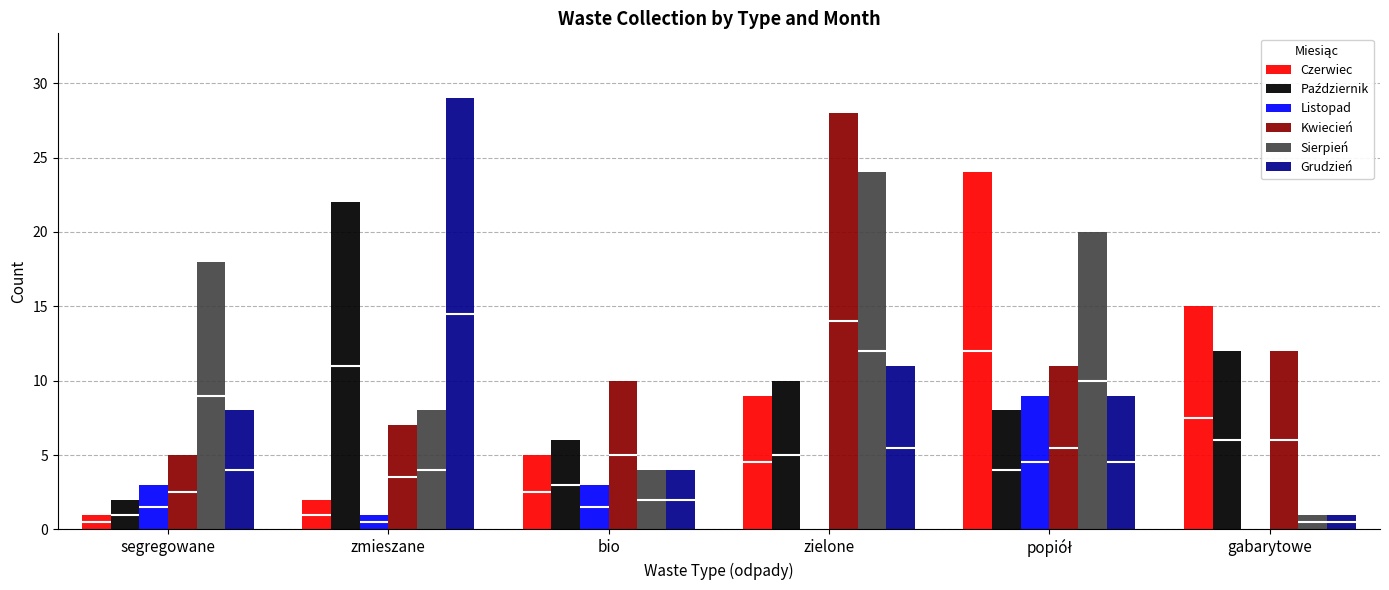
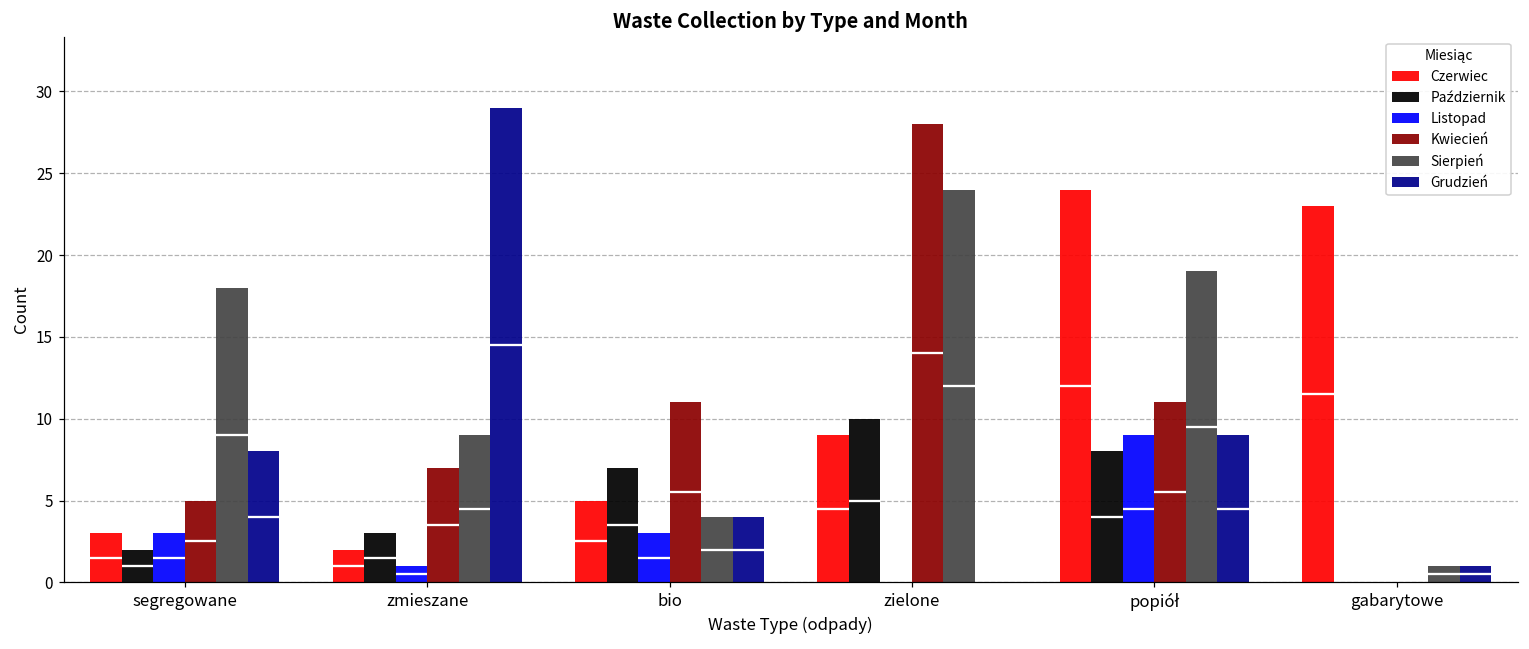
  {
    "Czerwiec": {
-     "segregowane": 1,
+     "segregowane": 3,
      "zmieszane": 2,
      "bio": 5,
      "zielone": 9,
      "popiół": 24,
-     "gabarytowe": 15
+     "gabarytowe": 23
    },
    "Październik": {
      "segregowane": 2,
-     "zmieszane": 22,
-     "bio": 6,
+     "zmieszane": 3,
+     "bio": 7,
      "zielone": 10,
      "popiół": 8,
-     "gabarytowe": 12
+     "gabarytowe": 0
    },
    "Listopad": {
      "segregowane": 3,
      "zmieszane": 1,
      "bio": 3,
      "zielone": 0,
      "popiół": 9,
      "gabarytowe": 0
    },
    "Kwiecień": {
      "segregowane": 5,
      "zmieszane": 7,
-     "bio": 10,
+     "bio": 11,
      "zielone": 28,
      "popiół": 11,
-     "gabarytowe": 12
+     "gabarytowe": 0
    },
    "Sierpień": {
      "segregowane": 18,
-     "zmieszane": 8,
+     "zmieszane": 9,
      "bio": 4,
      "zielone": 24,
-     "popiół": 20,
+     "popiół": 19,
      "gabarytowe": 1
    },
    "Grudzień": {
      "segregowane": 8,
      "zmieszane": 29,
      "bio": 4,
-     "zielone": 11,
+     "zielone": 0,
      "popiół": 9,
      "gabarytowe": 1
    }
  }
